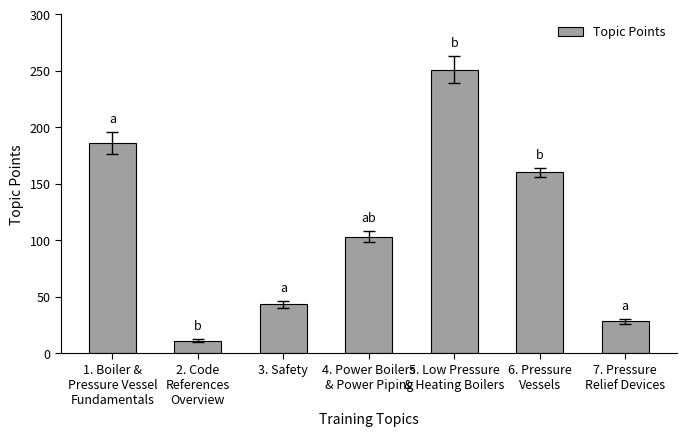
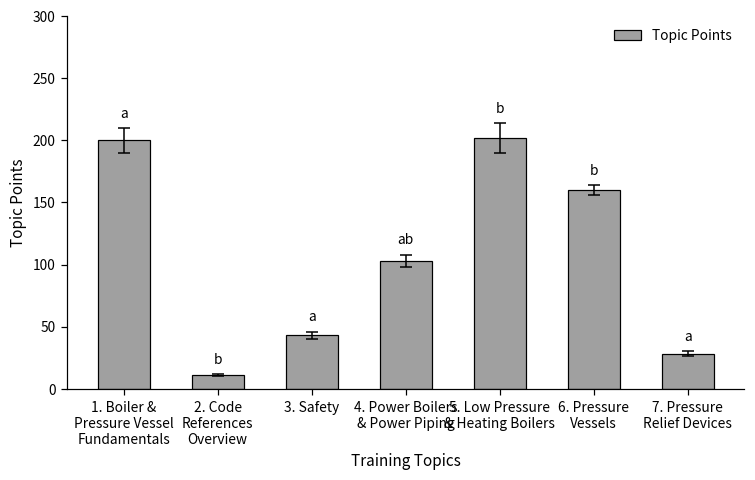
  {
    "Topic Points": {
-     "1. Boiler & Pressure Vessel Fundamentals": 186,
+     "1. Boiler & Pressure Vessel Fundamentals": 200,
      "2. Code References Overview": 11,
      "3. Safety": 43,
      "4. Power Boilers & Power Piping": 103,
-     "5. Low Pressure & Heating Boilers": 251,
+     "5. Low Pressure & Heating Boilers": 202,
      "6. Pressure Vessels": 160,
      "7. Pressure Relief Devices": 28
    }
  }
